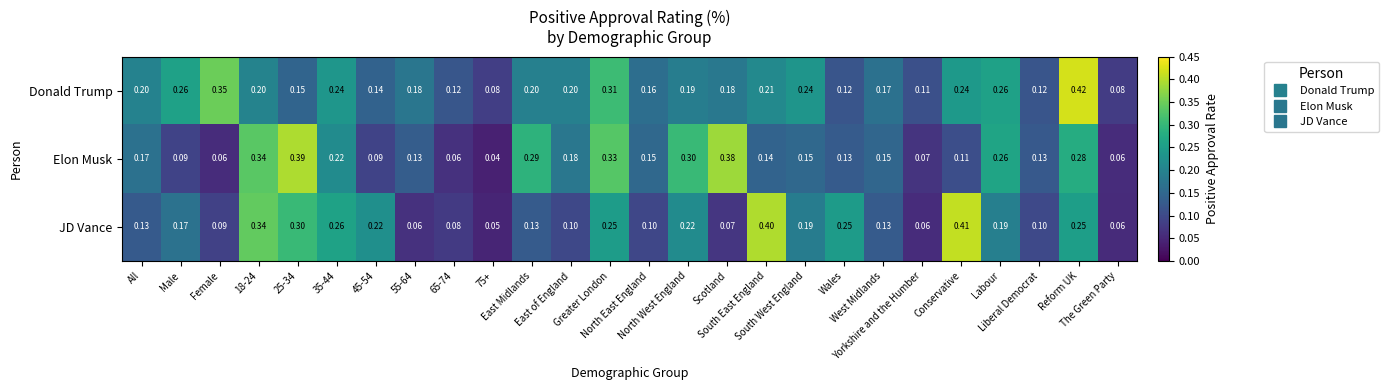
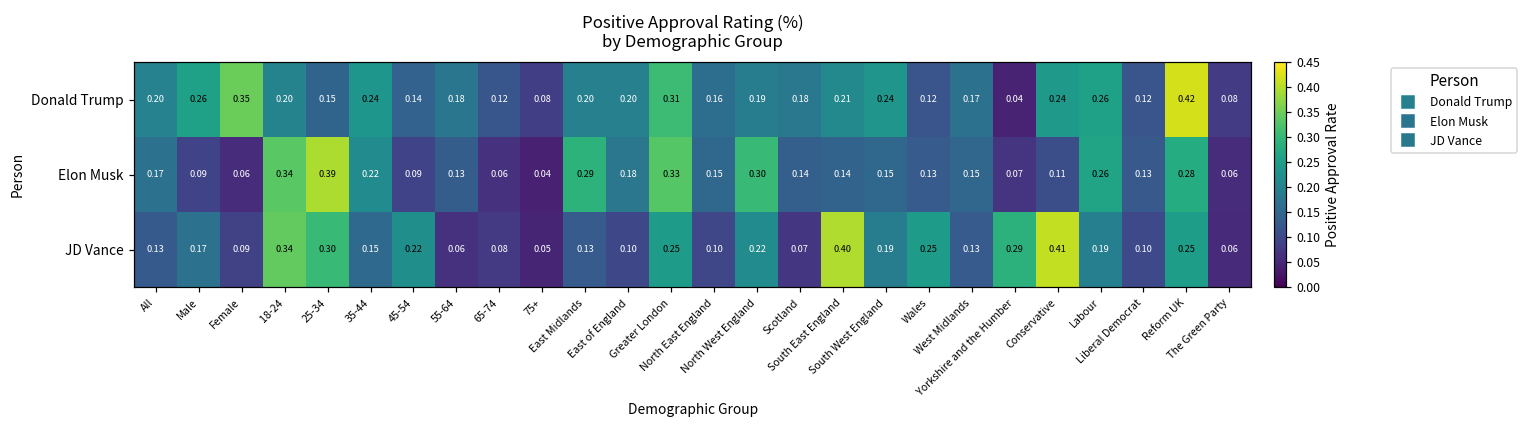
  {
    "Donald Trump": {
      "All": 0.20,
      "Male": 0.26,
      "Female": 0.35,
      "18-24": 0.20,
      "25-34": 0.15,
      "35-44": 0.24,
      "45-54": 0.14,
      "55-64": 0.18,
      "65-74": 0.12,
      "75+": 0.08,
      "East Midlands": 0.20,
      "East of England": 0.20,
      "Greater London": 0.31,
      "North East England": 0.16,
      "North West England": 0.19,
      "Scotland": 0.18,
      "South East England": 0.21,
      "South West England": 0.24,
      "Wales": 0.12,
      "West Midlands": 0.17,
-     "Yorkshire and the Humber": 0.11,
+     "Yorkshire and the Humber": 0.04,
      "Conservative": 0.24,
      "Labour": 0.26,
      "Liberal Democrat": 0.12,
      "Reform UK": 0.42,
      "The Green Party": 0.08
    },
    "Elon Musk": {
      "All": 0.17,
      "Male": 0.09,
      "Female": 0.06,
      "18-24": 0.34,
      "25-34": 0.39,
      "35-44": 0.22,
      "45-54": 0.09,
      "55-64": 0.13,
      "65-74": 0.06,
      "75+": 0.04,
      "East Midlands": 0.29,
      "East of England": 0.18,
      "Greater London": 0.33,
      "North East England": 0.15,
      "North West England": 0.30,
-     "Scotland": 0.38,
+     "Scotland": 0.14,
      "South East England": 0.14,
      "South West England": 0.15,
      "Wales": 0.13,
      "West Midlands": 0.15,
      "Yorkshire and the Humber": 0.07,
      "Conservative": 0.11,
      "Labour": 0.26,
      "Liberal Democrat": 0.13,
      "Reform UK": 0.28,
      "The Green Party": 0.06
    },
    "JD Vance": {
      "All": 0.13,
      "Male": 0.17,
      "Female": 0.09,
      "18-24": 0.34,
      "25-34": 0.30,
-     "35-44": 0.26,
+     "35-44": 0.15,
      "45-54": 0.22,
      "55-64": 0.06,
      "65-74": 0.08,
      "75+": 0.05,
      "East Midlands": 0.13,
      "East of England": 0.10,
      "Greater London": 0.25,
      "North East England": 0.10,
      "North West England": 0.22,
      "Scotland": 0.07,
      "South East England": 0.40,
      "South West England": 0.19,
      "Wales": 0.25,
      "West Midlands": 0.13,
-     "Yorkshire and the Humber": 0.06,
+     "Yorkshire and the Humber": 0.29,
      "Conservative": 0.41,
      "Labour": 0.19,
      "Liberal Democrat": 0.10,
      "Reform UK": 0.25,
      "The Green Party": 0.06
    }
  }
